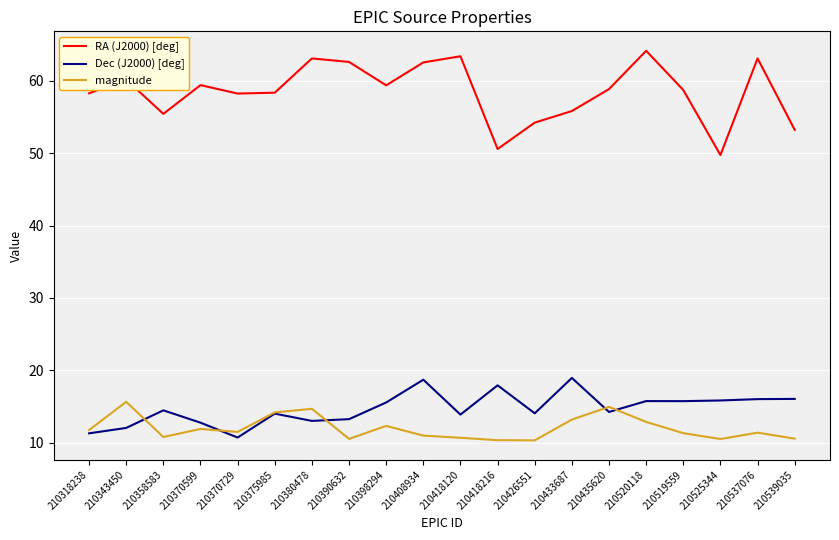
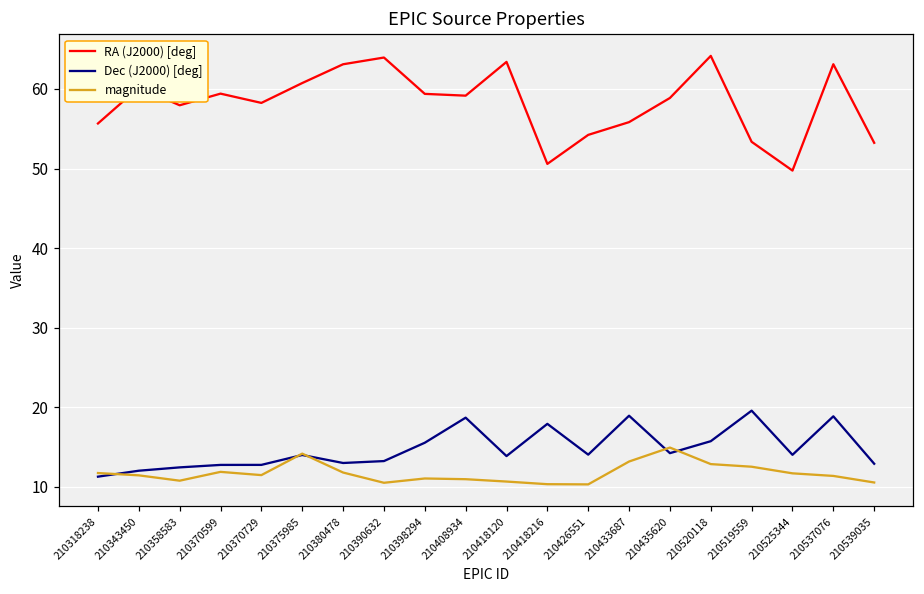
  {
    "RA (J2000) [deg]": {
-     "210318238": 58,
-     "210358583": 55,
+     "210318238": 56,
+     "210358583": 58,
      "210370599": 59,
      "210370729": 58,
-     "210375985": 58,
+     "210375985": 61,
      "210380478": 63,
-     "210390632": 63,
+     "210390632": 64,
      "210398294": 59,
-     "210408934": 63,
+     "210408934": 59,
      "210418120": 63,
      "210418216": 51,
      "210426551": 54,
      "210433687": 56,
      "210435620": 59,
      "210520118": 64,
-     "210519559": 59,
+     "210519559": 53,
      "210525344": 50,
      "210537076": 63,
      "210539035": 53
    },
    "Dec (J2000) [deg]": {
      "210318238": 11,
      "210343450": 12,
-     "210358583": 14,
+     "210358583": 12,
      "210370599": 13,
-     "210370729": 11,
+     "210370729": 13,
      "210380478": 13,
      "210390632": 13,
      "210398294": 16,
      "210408934": 19,
      "210418120": 14,
      "210418216": 18,
      "210426551": 14,
      "210433687": 19,
      "210435620": 14,
      "210520118": 16,
-     "210519559": 16,
-     "210525344": 16,
-     "210537076": 16,
-     "210539035": 16
+     "210519559": 20,
+     "210525344": 14,
+     "210537076": 19,
+     "210539035": 13
    },
    "magnitude": {
      "210318238": 12,
-     "210343450": 16,
+     "210343450": 11,
      "210358583": 11,
      "210370599": 12,
      "210370729": 11,
-     "210380478": 15,
+     "210380478": 12,
      "210390632": 11,
-     "210398294": 12,
+     "210398294": 11,
      "210408934": 11,
      "210418120": 11,
      "210418216": 10,
      "210426551": 10,
      "210433687": 13,
      "210435620": 15,
      "210520118": 13,
-     "210519559": 11,
-     "210525344": 11,
+     "210519559": 13,
+     "210525344": 12,
      "210537076": 11,
      "210539035": 11
    }
  }
